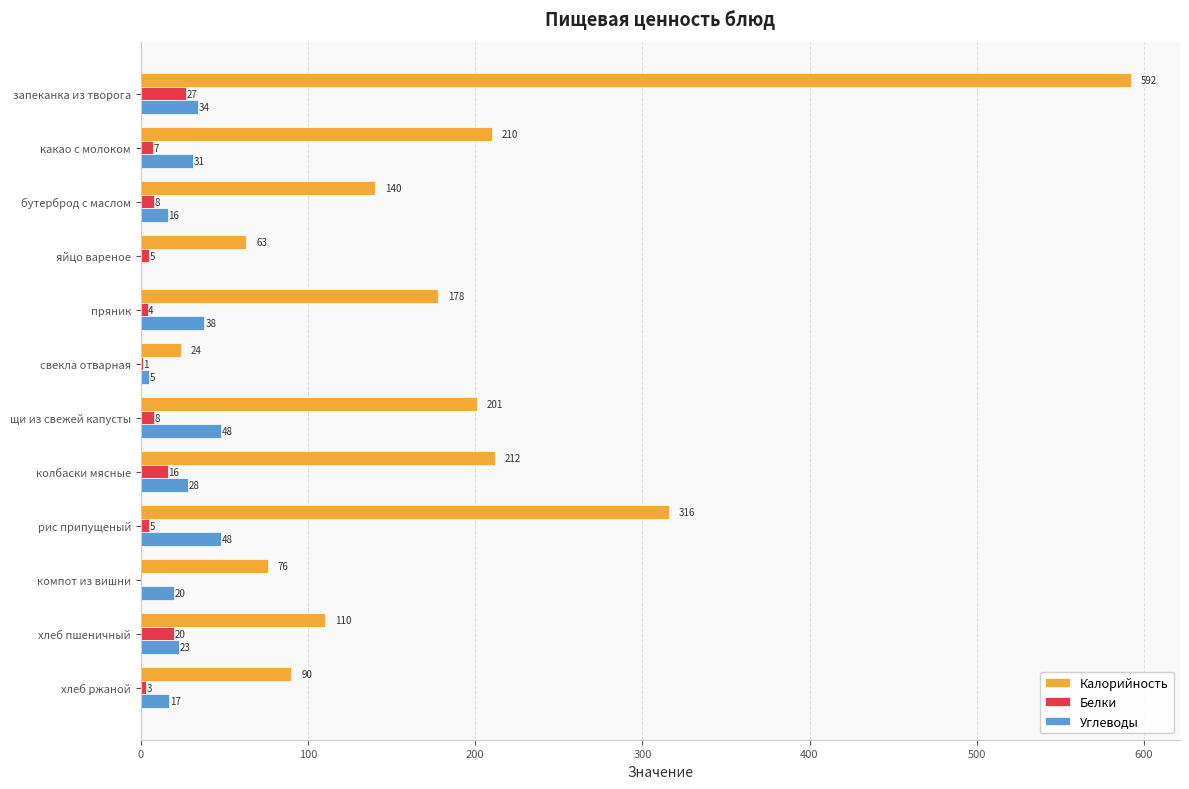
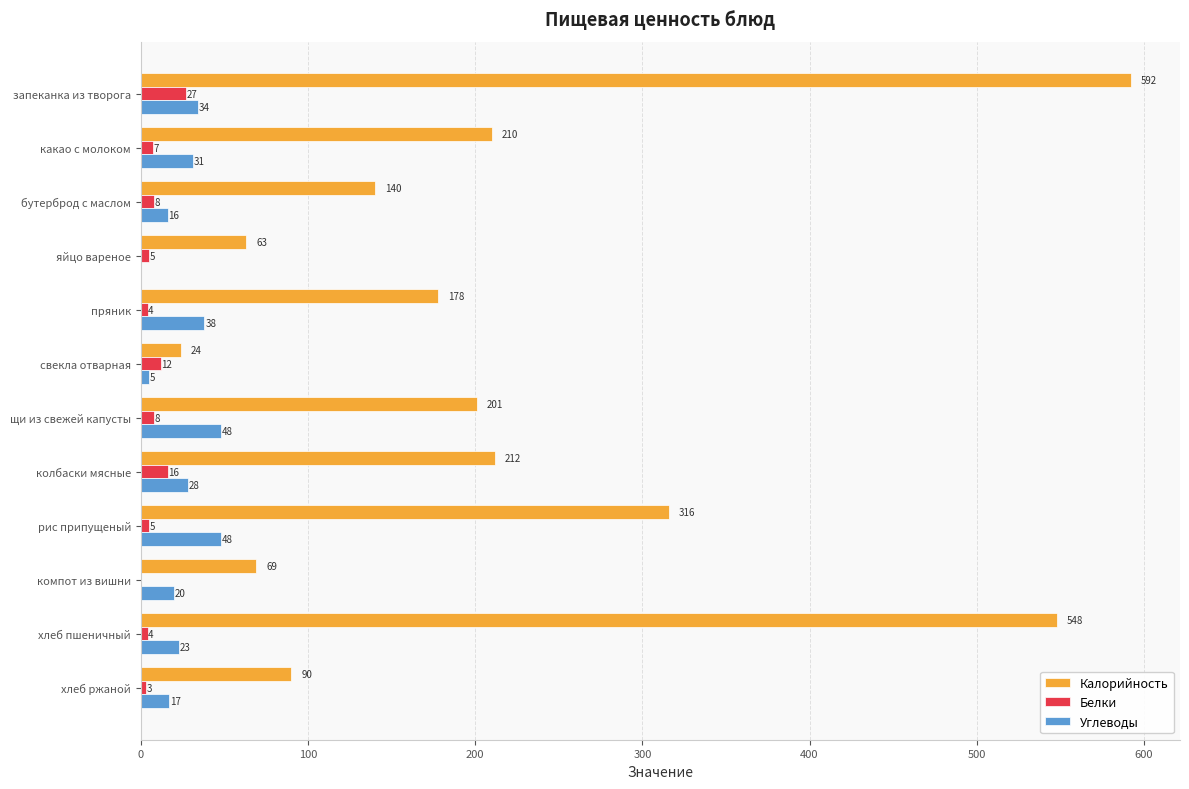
  {
    "Калорийность": {
      "запеканка из творога": 592,
      "какао с молоком": 210,
      "бутерброд с маслом": 140,
      "яйцо вареное": 63,
      "пряник": 178,
      "свекла отварная": 24,
      "щи из свежей капусты": 201,
      "колбаски мясные": 212,
      "рис припущеный": 316,
-     "компот из вишни": 76,
-     "хлеб пшеничный": 110,
+     "компот из вишни": 69,
+     "хлеб пшеничный": 548,
      "хлеб ржаной": 90
    },
    "Белки": {
      "запеканка из творога": 27,
      "какао с молоком": 7,
      "бутерброд с маслом": 8,
      "яйцо вареное": 5,
      "пряник": 4,
-     "свекла отварная": 1,
+     "свекла отварная": 12,
      "щи из свежей капусты": 8,
      "колбаски мясные": 16,
      "рис припущеный": 5,
-     "хлеб пшеничный": 20,
+     "хлеб пшеничный": 4,
      "хлеб ржаной": 3
    },
    "Углеводы": {
      "запеканка из творога": 34,
      "какао с молоком": 31,
      "бутерброд с маслом": 16,
      "пряник": 38,
      "свекла отварная": 5,
      "щи из свежей капусты": 48,
      "колбаски мясные": 28,
      "рис припущеный": 48,
      "компот из вишни": 20,
      "хлеб пшеничный": 23,
      "хлеб ржаной": 17
    }
  }
